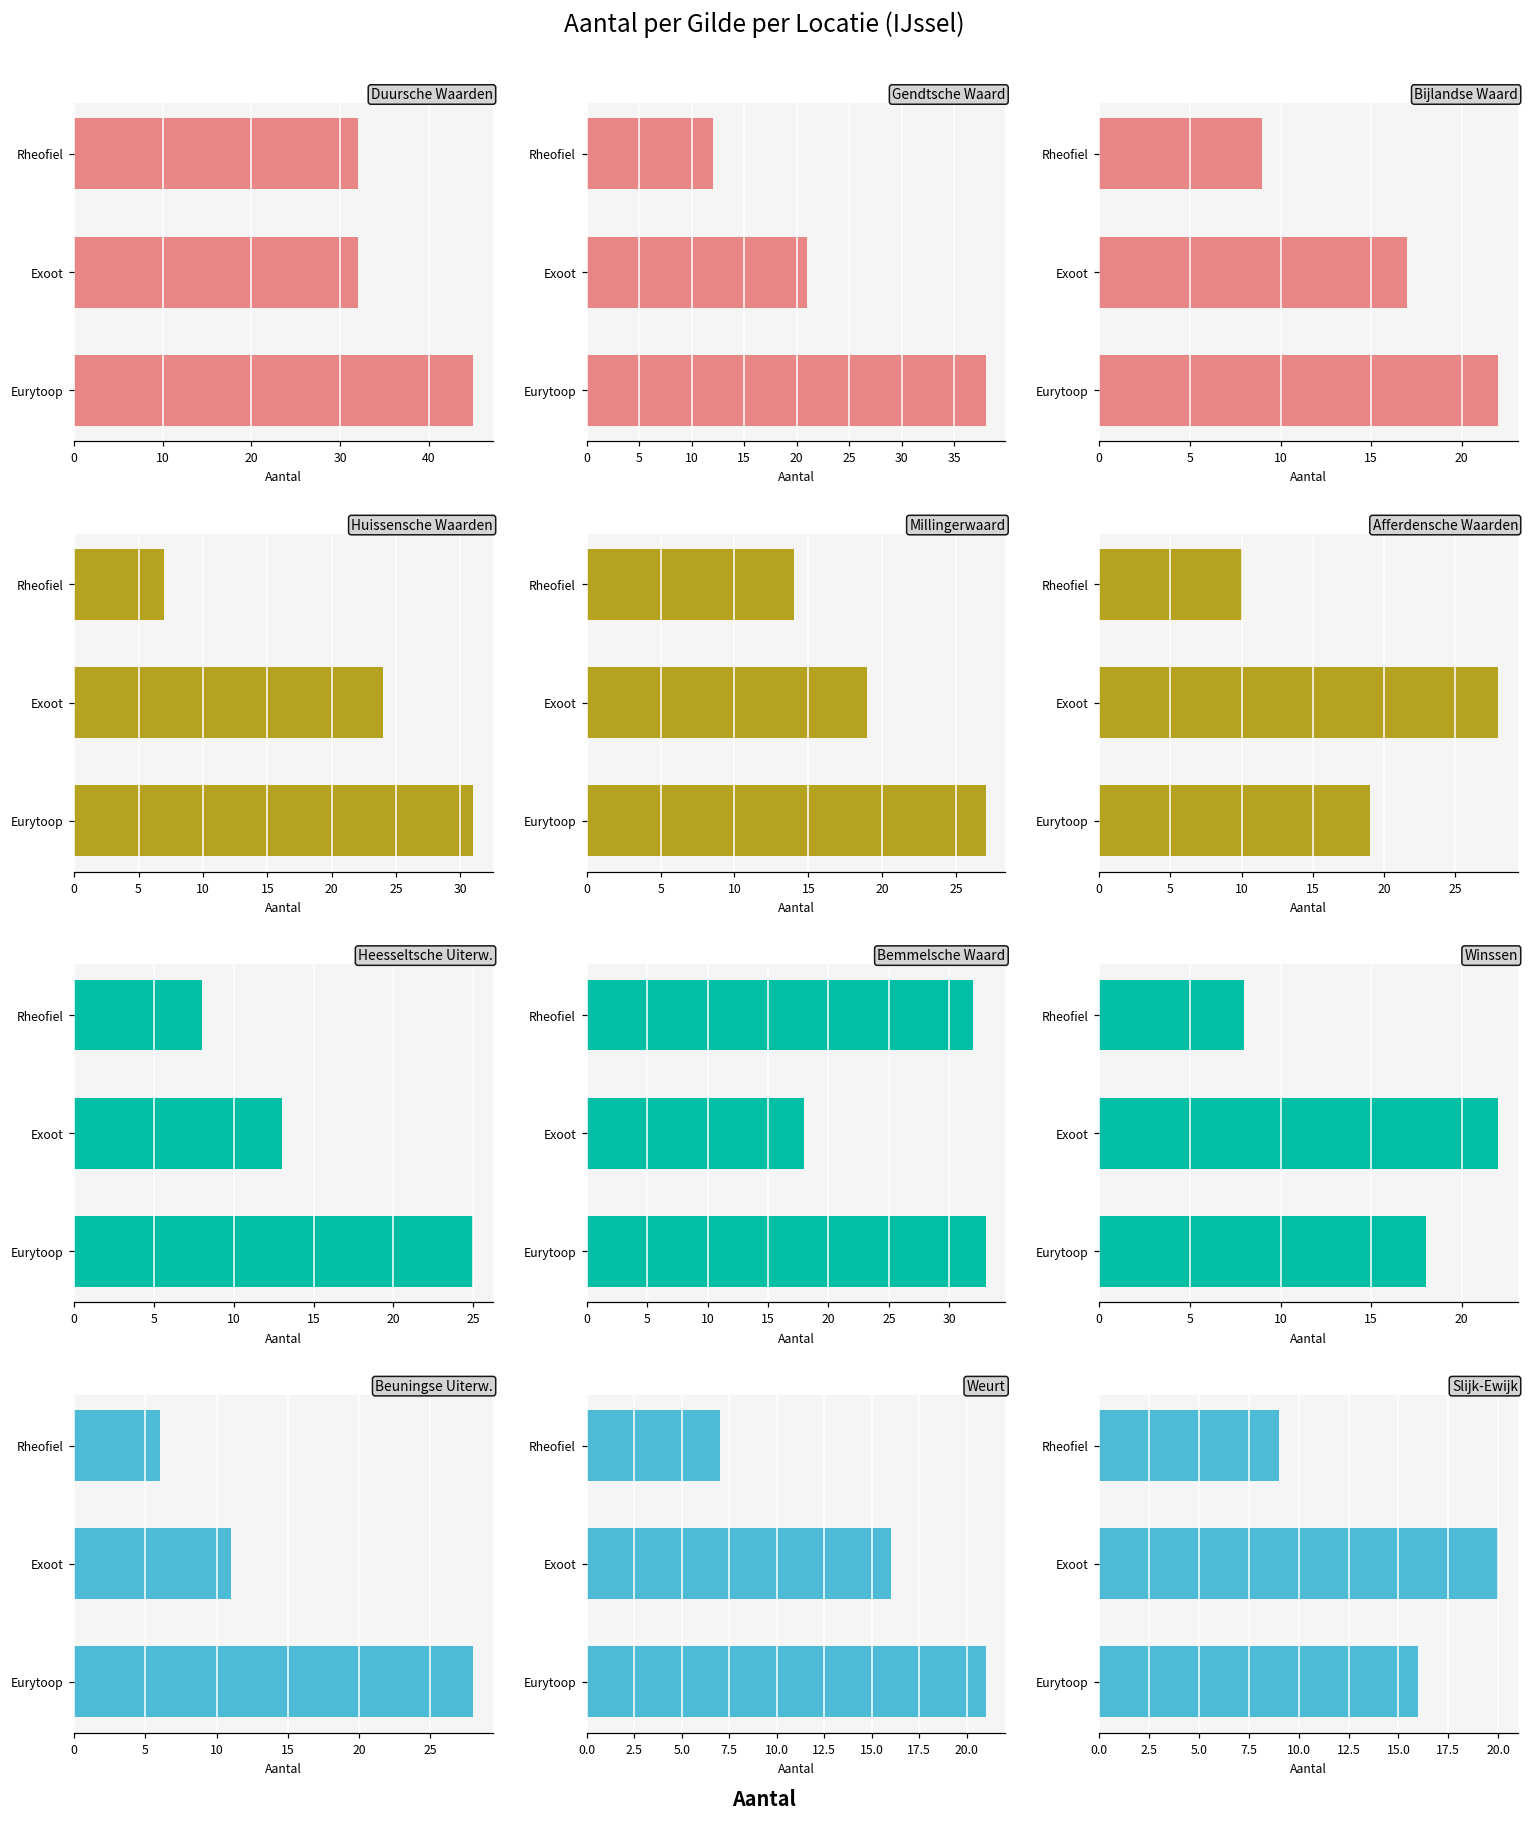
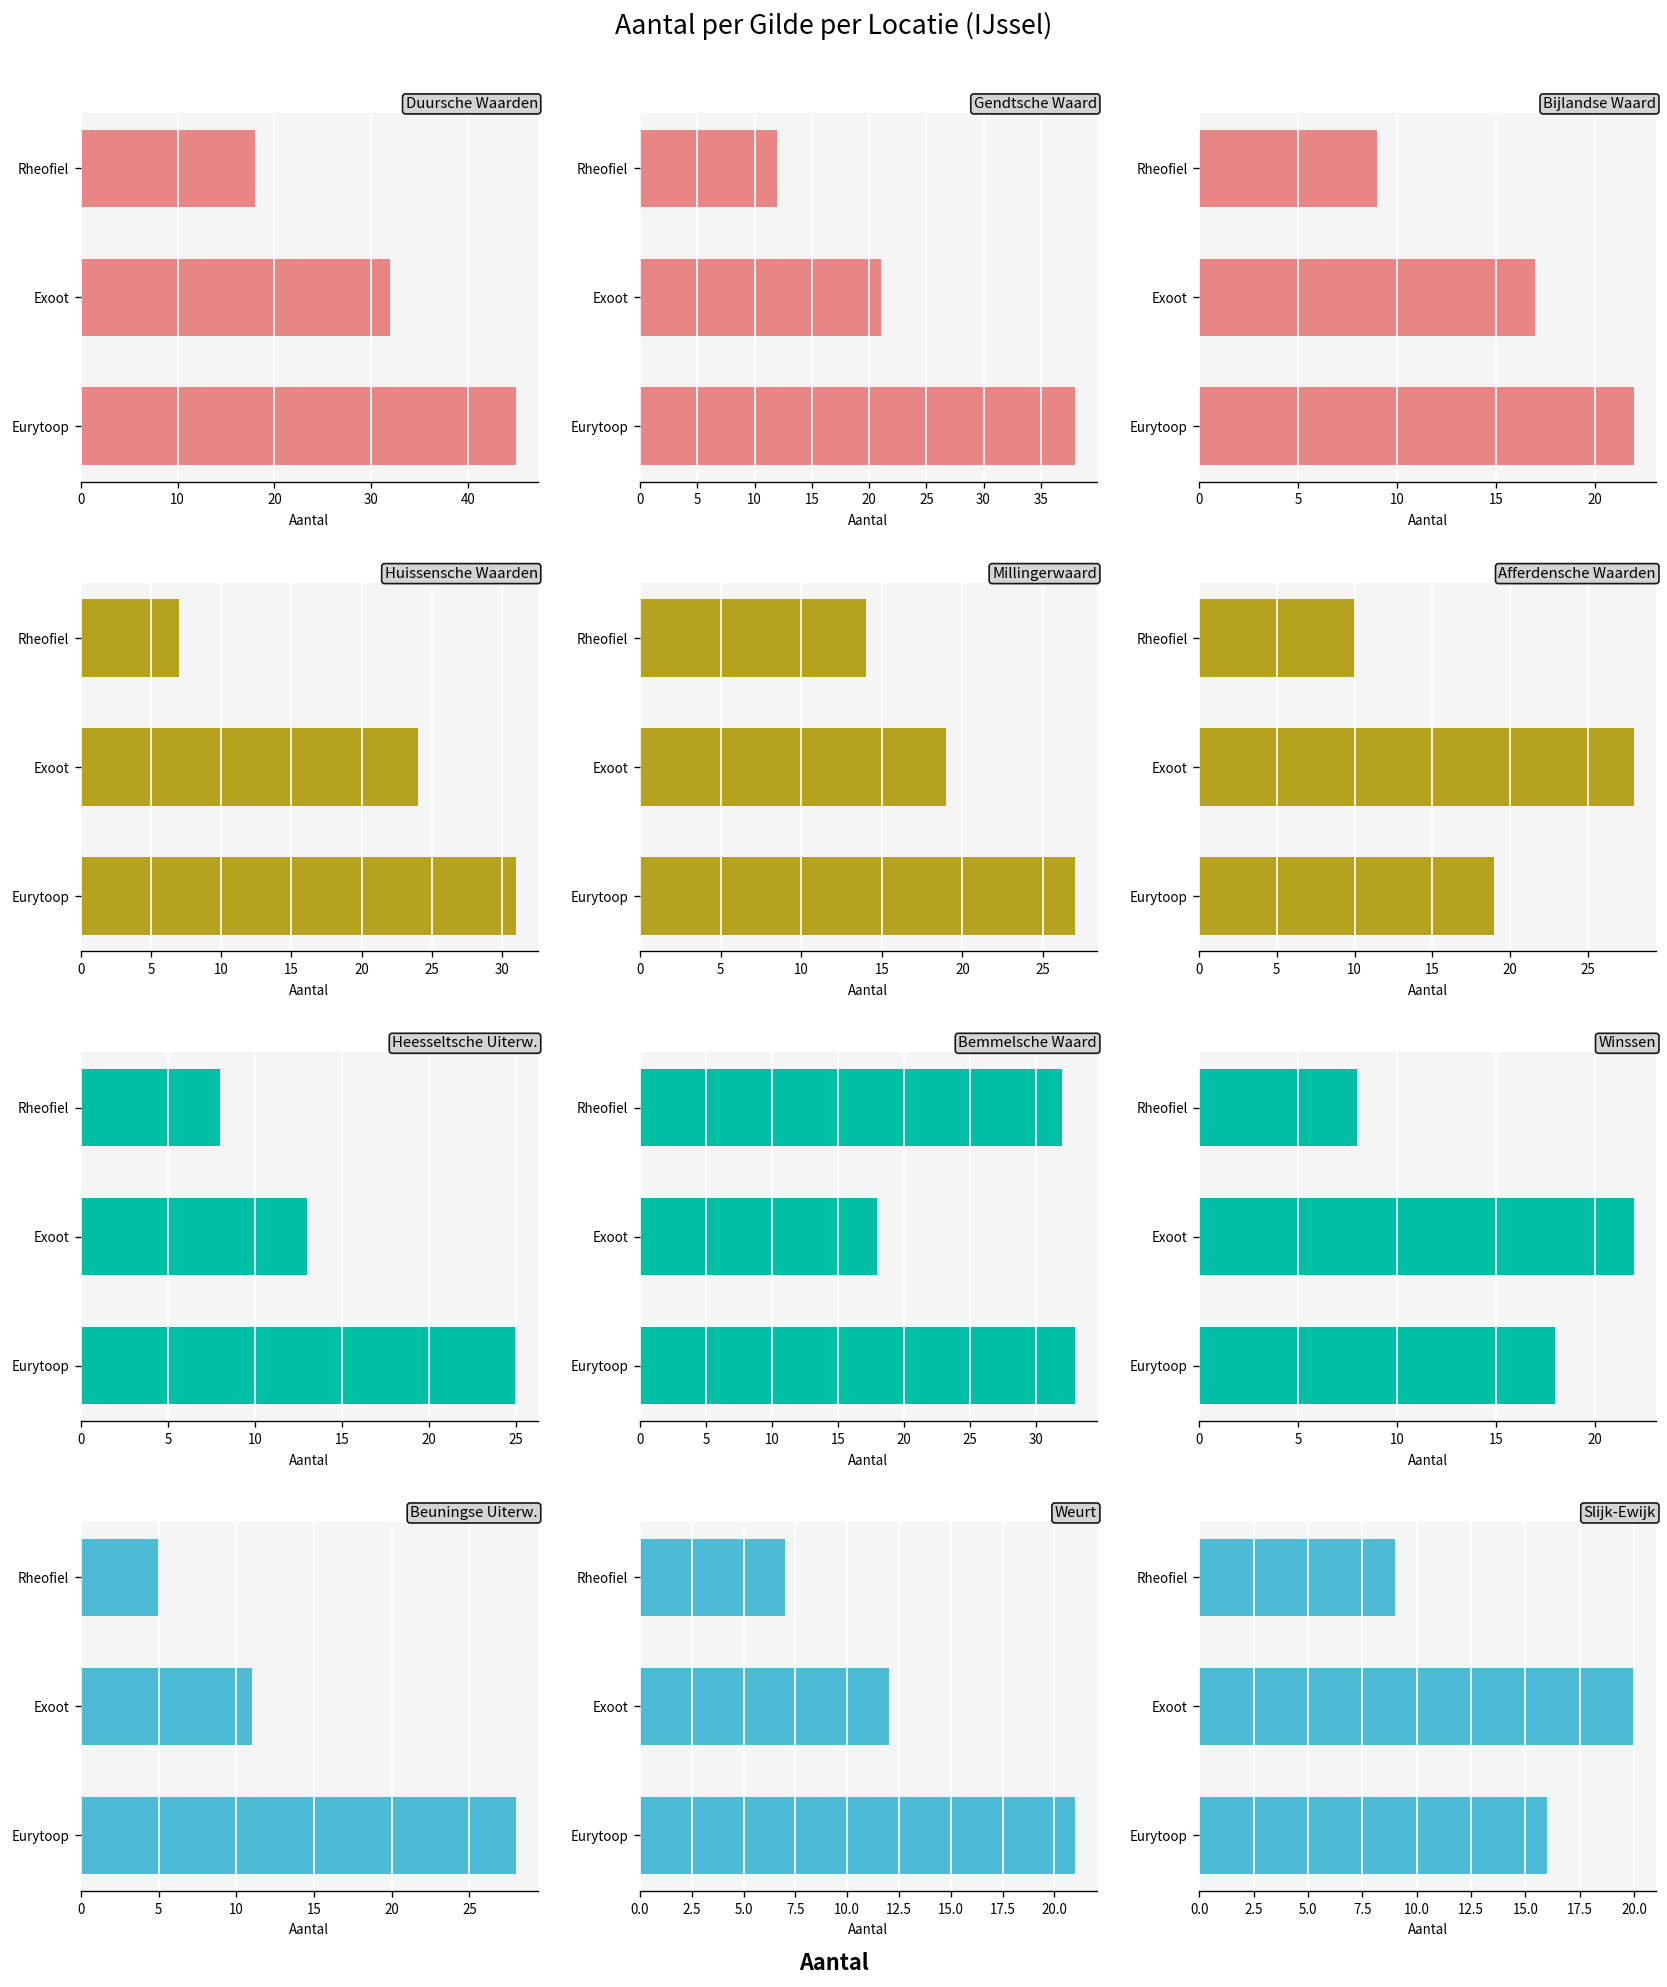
  {
    "Duursche Waarden": {
-     "Rheofiel": 32,
+     "Rheofiel": 18,
      "Exoot": 32,
      "Eurytoop": 45
    },
    "Gendtsche Waard": {
      "Rheofiel": 12,
      "Exoot": 21,
      "Eurytoop": 38
    },
    "Bijlandse Waard": {
      "Rheofiel": 9.0,
      "Exoot": 17.0,
      "Eurytoop": 22.0
    },
    "Huissensche Waarden": {
      "Rheofiel": 7.0,
      "Exoot": 24.0,
      "Eurytoop": 31.0
    },
    "Millingerwaard": {
      "Rheofiel": 14.0,
      "Exoot": 19.0,
      "Eurytoop": 27.0
    },
    "Afferdensche Waarden": {
      "Rheofiel": 10.0,
      "Exoot": 28.0,
      "Eurytoop": 19.0
    },
    "Heesseltsche Uiterw.": {
      "Rheofiel": 8.0,
      "Exoot": 13.0,
      "Eurytoop": 25.0
    },
    "Bemmelsche Waard": {
      "Rheofiel": 32.0,
      "Exoot": 18.0,
      "Eurytoop": 33.0
    },
    "Winssen": {
      "Rheofiel": 8.0,
      "Exoot": 22.0,
      "Eurytoop": 18.0
    },
    "Beuningse Uiterw.": {
-     "Rheofiel": 6,
+     "Rheofiel": 5,
      "Exoot": 11,
      "Eurytoop": 28
    },
    "Weurt": {
      "Rheofiel": 7,
-     "Exoot": 16,
+     "Exoot": 12,
      "Eurytoop": 21
    },
    "Slijk-Ewijk": {
      "Rheofiel": 9.0,
      "Exoot": 20.0,
      "Eurytoop": 16.0
    }
  }
